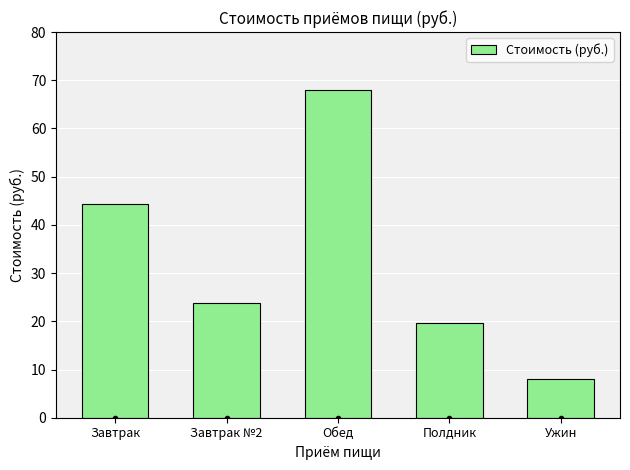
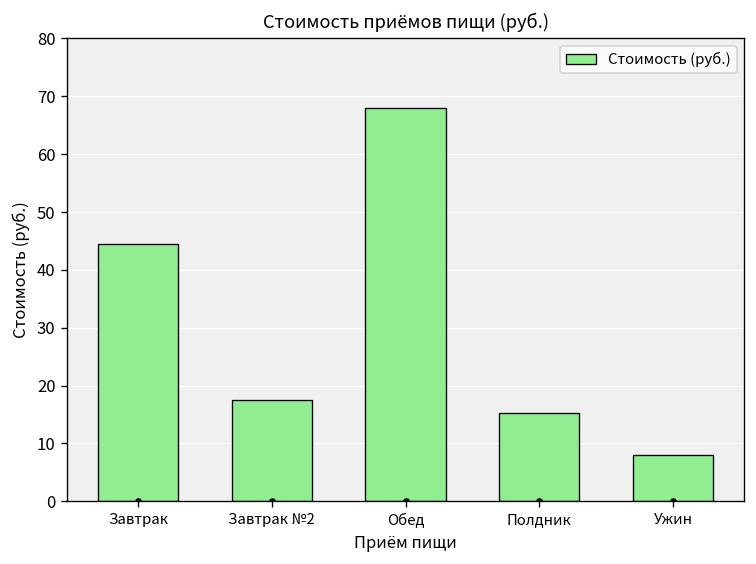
  {
    "Стоимость (руб.)": {
      "Завтрак": 44,
-     "Завтрак №2": 24,
+     "Завтрак №2": 18,
      "Обед": 68,
-     "Полдник": 20,
+     "Полдник": 15,
      "Ужин": 8
    }
  }
